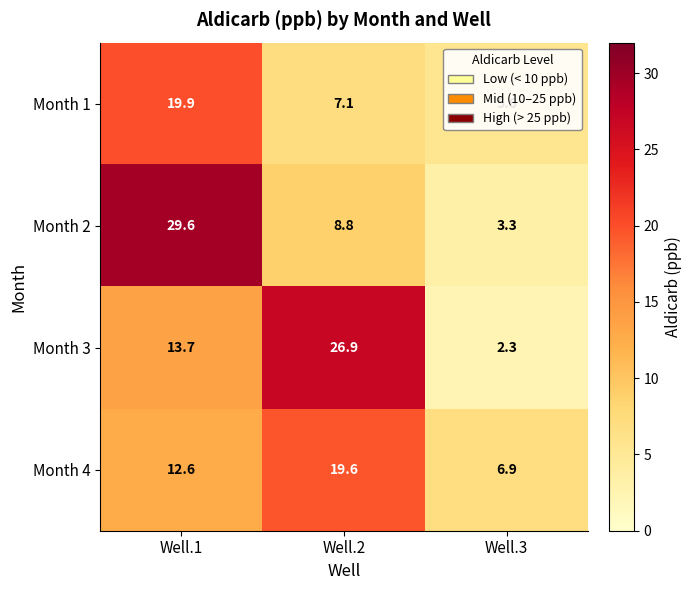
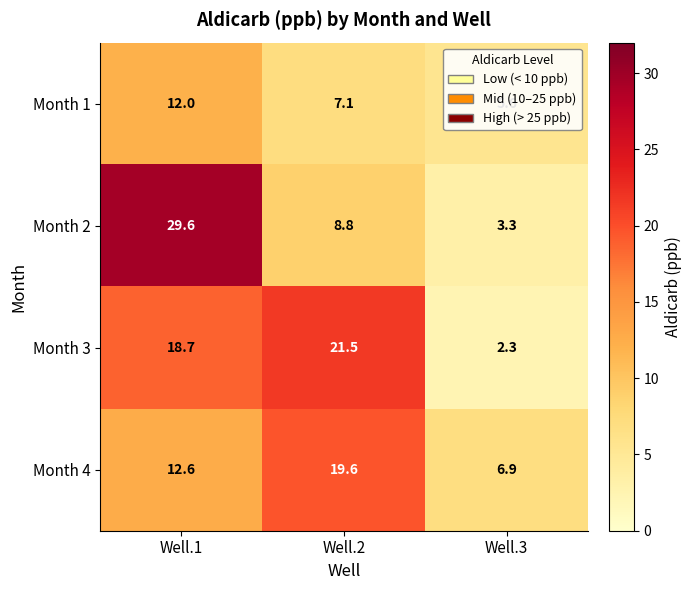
  {
    "Month 1": {
-     "Well.1": 19.9,
+     "Well.1": 12.0,
      "Well.2": 7.1
    },
    "Month 2": {
      "Well.1": 29.6,
      "Well.2": 8.8,
      "Well.3": 3.3
    },
    "Month 3": {
-     "Well.1": 13.7,
-     "Well.2": 26.9,
+     "Well.1": 18.7,
+     "Well.2": 21.5,
      "Well.3": 2.3
    },
    "Month 4": {
      "Well.1": 12.6,
      "Well.2": 19.6,
      "Well.3": 6.9
    }
  }
